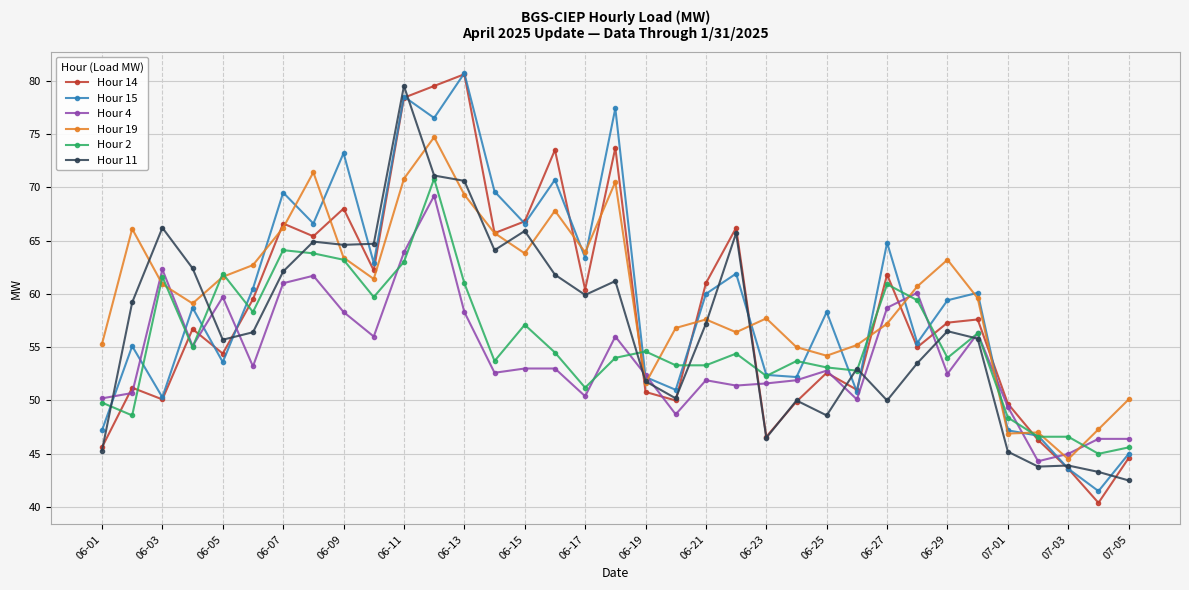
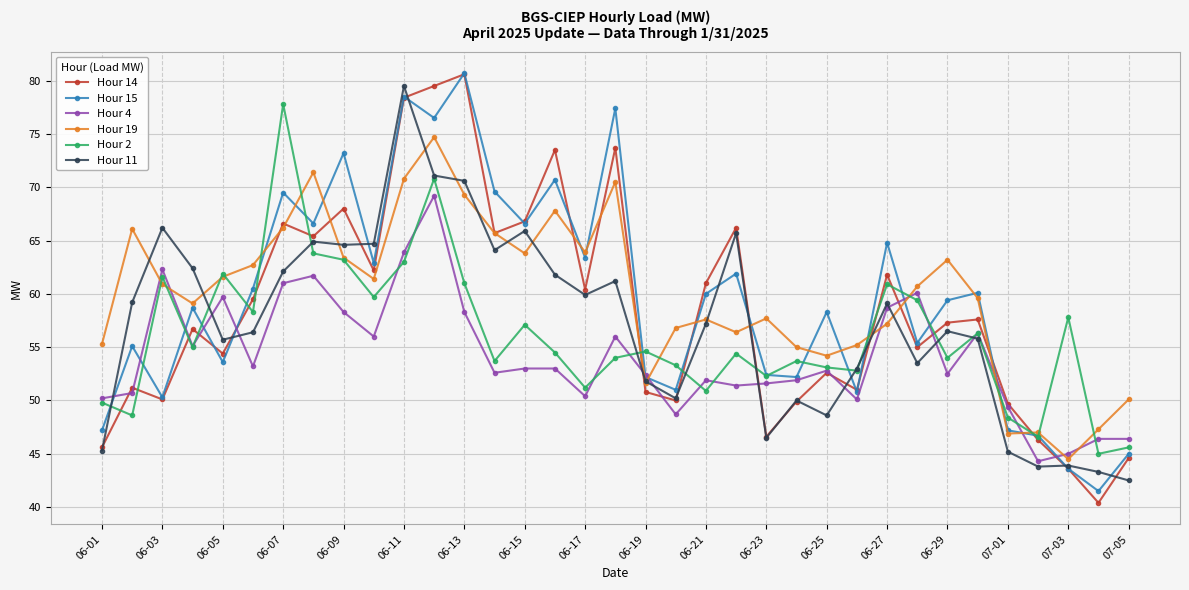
  {
    "Hour 14": {
      "06-01": 45.6,
      "06-05": 54.4,
      "06-07": 66.6,
      "06-09": 68.0,
      "06-17": 60.4,
      "06-19": 50.8,
      "06-21": 61.0,
      "06-27": 61.8,
      "06-29": 57.3,
      "07-01": 49.7,
      "07-05": 44.6
    },
    "Hour 15": {
      "06-01": 47.2,
      "06-05": 53.6,
      "06-07": 69.5,
      "06-09": 73.2,
      "06-17": 63.4,
      "06-21": 60.0,
      "06-25": 58.3,
      "06-27": 64.8,
      "06-29": 59.4,
      "07-01": 47.2,
      "07-05": 45.0
    },
    "Hour 4": {
      "06-01": 50.2,
      "06-03": 62.3,
      "06-05": 59.7,
      "06-07": 61.0,
      "06-09": 58.3,
      "06-11": 63.9,
      "06-13": 58.3,
      "06-15": 53.0,
      "06-17": 50.4,
      "06-21": 51.9,
      "06-23": 51.6,
      "06-27": 58.7,
      "06-29": 52.5,
      "07-01": 49.4,
      "07-03": 45.0,
      "07-05": 46.4
    },
    "Hour 19": {
      "06-01": 55.3,
      "06-03": 60.9,
      "06-05": 61.6,
      "06-07": 66.2,
      "06-11": 70.8,
      "06-13": 69.3,
      "06-15": 63.8,
      "06-17": 63.9,
      "06-21": 57.6,
      "06-23": 57.7,
      "06-25": 54.2,
      "06-27": 57.2,
      "06-29": 63.2,
      "07-01": 46.9,
      "07-03": 44.5,
      "07-05": 50.1
    },
    "Hour 2": {
      "06-01": 49.8,
      "06-03": 61.6,
      "06-05": 61.9,
-     "06-07": 64.1,
+     "06-07": 77.8,
      "06-11": 63.0,
      "06-13": 61.0,
      "06-15": 57.1,
      "06-17": 51.2,
      "06-19": 54.6,
-     "06-21": 53.3,
+     "06-21": 50.9,
      "06-25": 53.1,
      "06-27": 60.9,
      "06-29": 54.0,
      "07-01": 48.4,
-     "07-03": 46.6,
+     "07-03": 57.8,
      "07-05": 45.6
    },
    "Hour 11": {
      "06-01": 45.3,
      "06-03": 66.2,
      "06-05": 55.7,
      "06-07": 62.1,
      "06-09": 64.6,
      "06-11": 79.5,
      "06-13": 70.6,
      "06-15": 65.9,
      "06-17": 59.9,
      "06-21": 57.2,
      "06-25": 48.6,
-     "06-27": 50.0,
+     "06-27": 59.1,
      "06-29": 56.5,
      "07-01": 45.2,
      "07-03": 43.9,
      "07-05": 42.5
    }
  }
